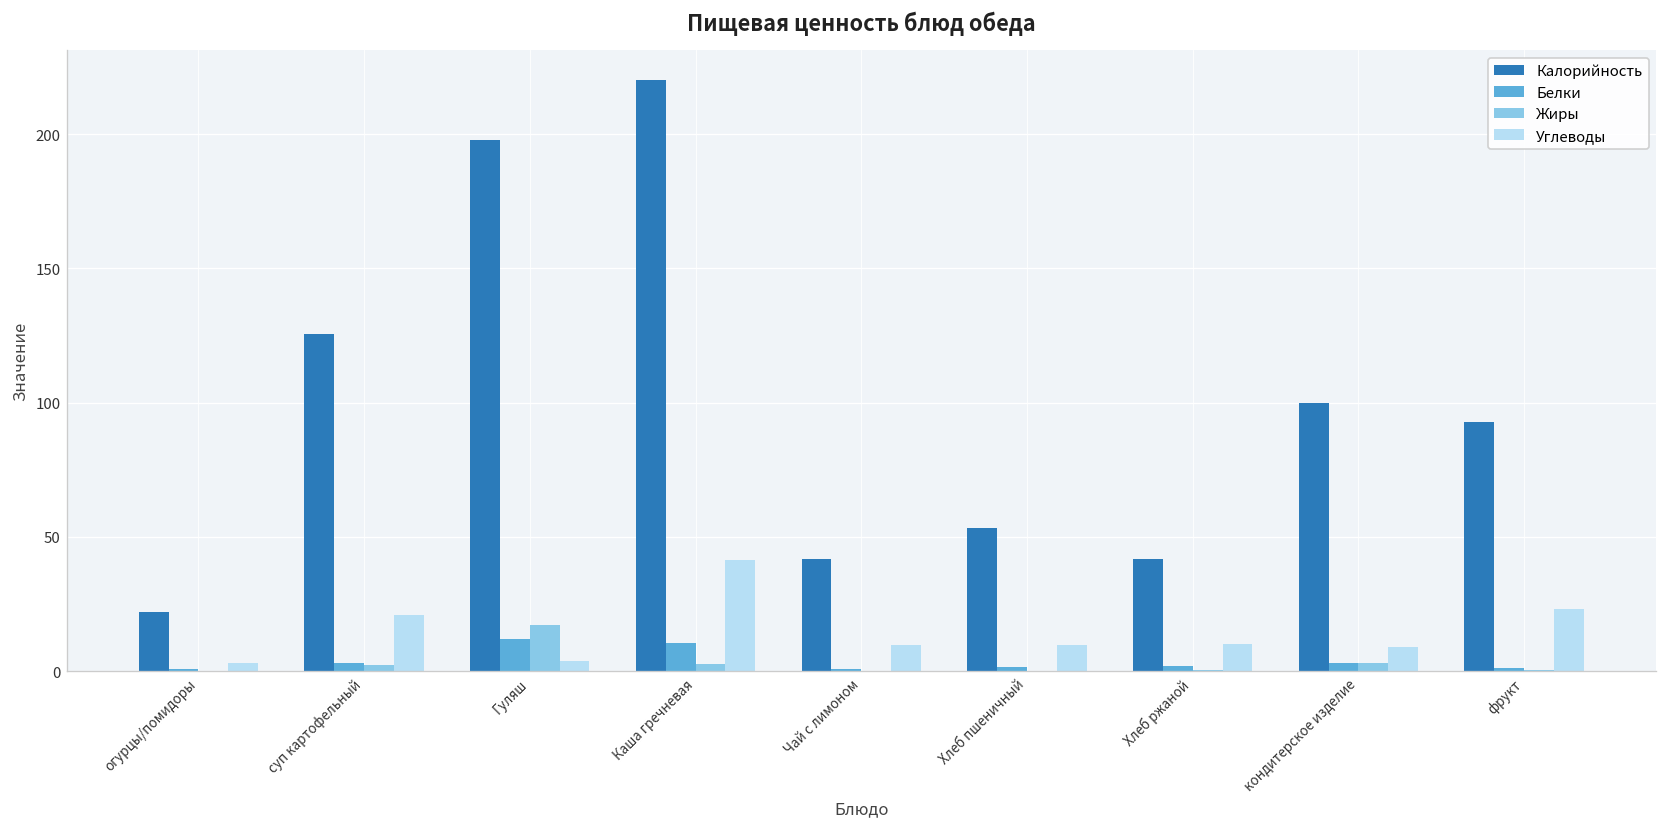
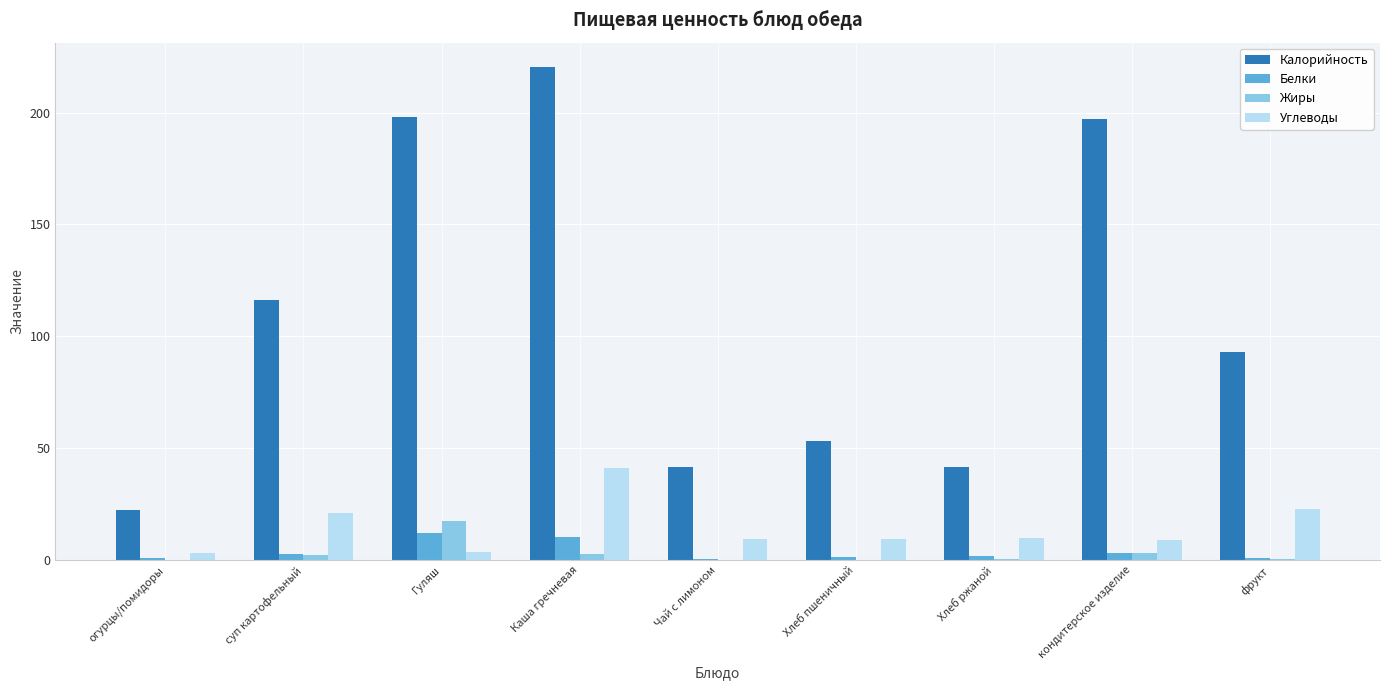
  {
    "Калорийность": {
      "огурцы/помидоры": 22,
-     "суп картофельный": 126,
+     "суп картофельный": 116,
      "Гуляш": 198,
      "Каша гречневая": 220,
      "Чай с лимоном": 42,
      "Хлеб пшеничный": 53,
      "Хлеб ржаной": 42,
-     "кондитерское изделие": 100,
+     "кондитерское изделие": 197,
      "фрукт": 93
    }
  }
